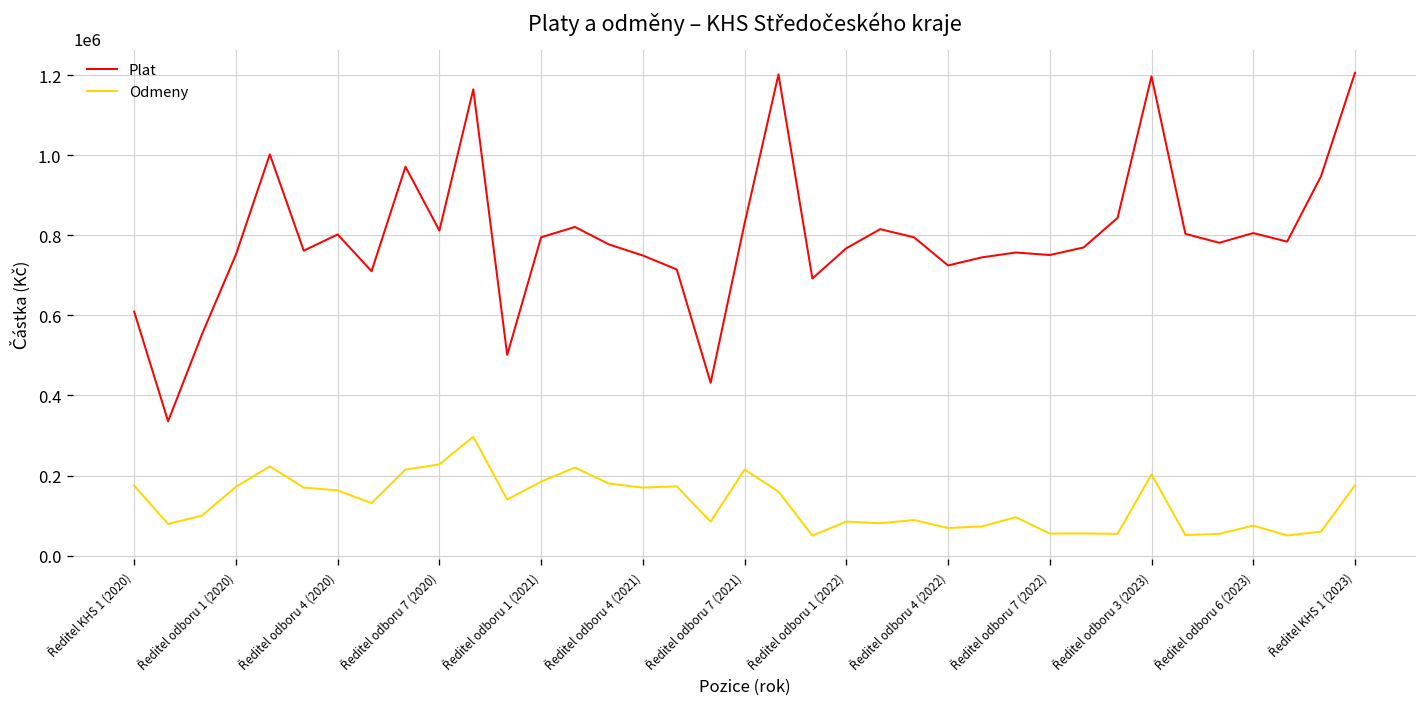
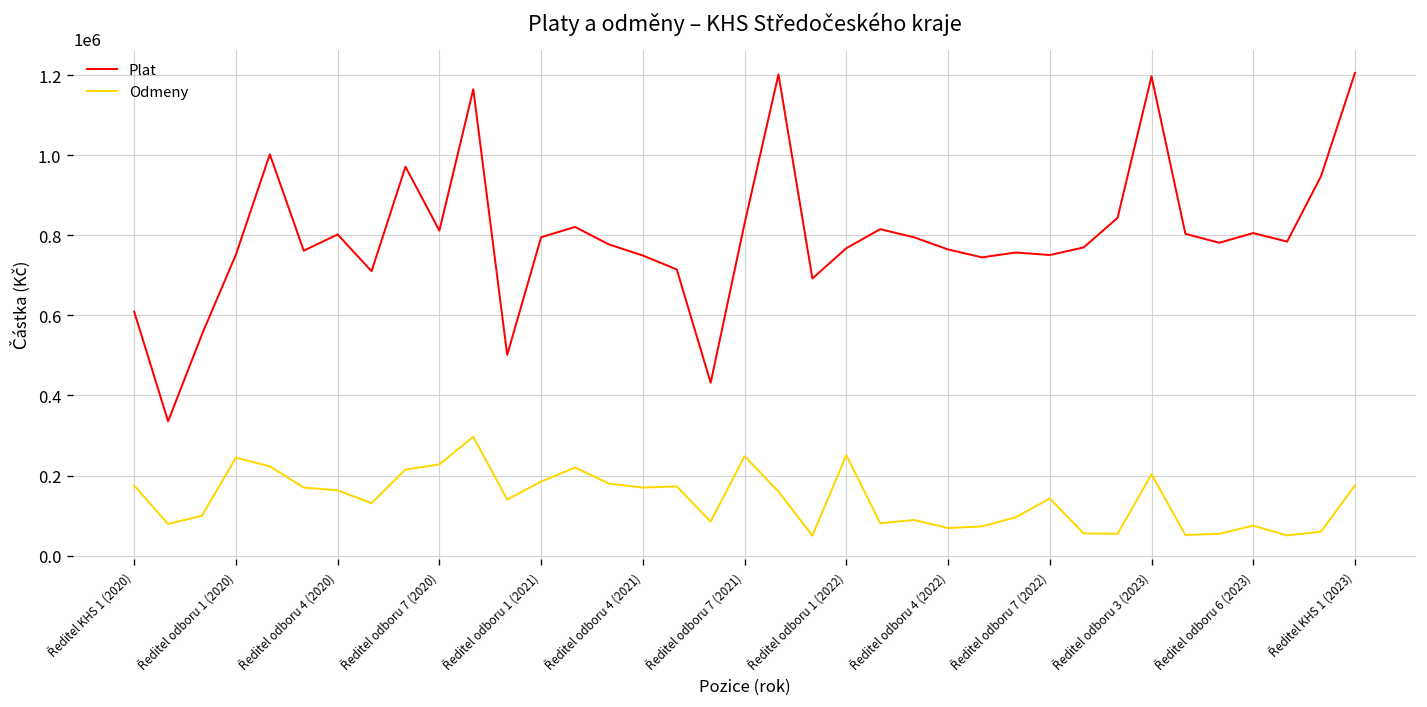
  {
    "Plat": {
      "Ředitel KHS 1 (2020)": 610000,
      "Ředitel odboru 1 (2020)": 750000,
      "Ředitel odboru 4 (2020)": 800000,
      "Ředitel odboru 7 (2020)": 810000,
      "Ředitel odboru 1 (2021)": 800000,
      "Ředitel odboru 4 (2021)": 750000,
      "Ředitel odboru 7 (2021)": 830000,
      "Ředitel odboru 1 (2022)": 770000,
-     "Ředitel odboru 4 (2022)": 720000,
+     "Ředitel odboru 4 (2022)": 760000,
      "Ředitel odboru 7 (2022)": 750000,
      "Ředitel odboru 3 (2023)": 1200000,
      "Ředitel odboru 6 (2023)": 810000,
      "Ředitel KHS 1 (2023)": 1210000
    },
    "Odmeny": {
      "Ředitel KHS 1 (2020)": 180000,
-     "Ředitel odboru 1 (2020)": 170000,
+     "Ředitel odboru 1 (2020)": 240000,
      "Ředitel odboru 4 (2020)": 160000,
      "Ředitel odboru 7 (2020)": 230000,
      "Ředitel odboru 1 (2021)": 190000,
      "Ředitel odboru 4 (2021)": 170000,
-     "Ředitel odboru 7 (2021)": 220000,
-     "Ředitel odboru 1 (2022)": 90000,
+     "Ředitel odboru 7 (2021)": 250000,
+     "Ředitel odboru 1 (2022)": 250000,
      "Ředitel odboru 4 (2022)": 70000,
-     "Ředitel odboru 7 (2022)": 60000,
+     "Ředitel odboru 7 (2022)": 140000,
      "Ředitel odboru 3 (2023)": 200000,
      "Ředitel odboru 6 (2023)": 80000,
      "Ředitel KHS 1 (2023)": 180000
    }
  }
